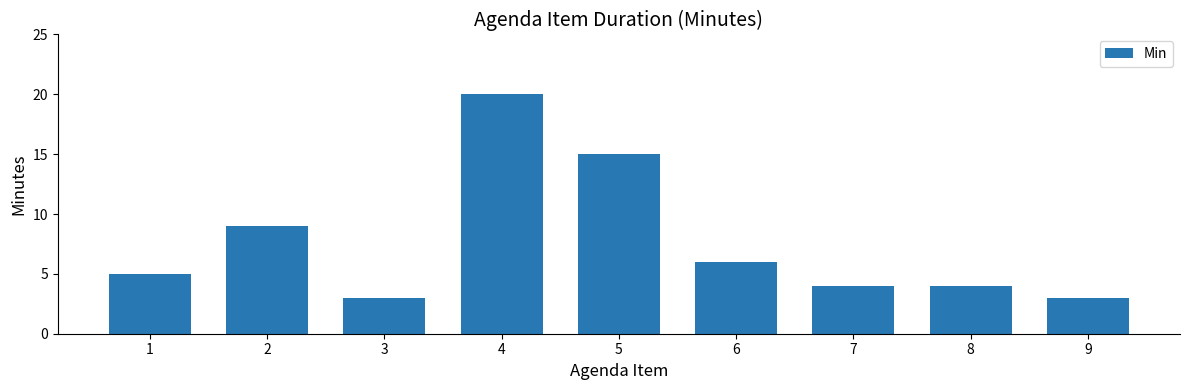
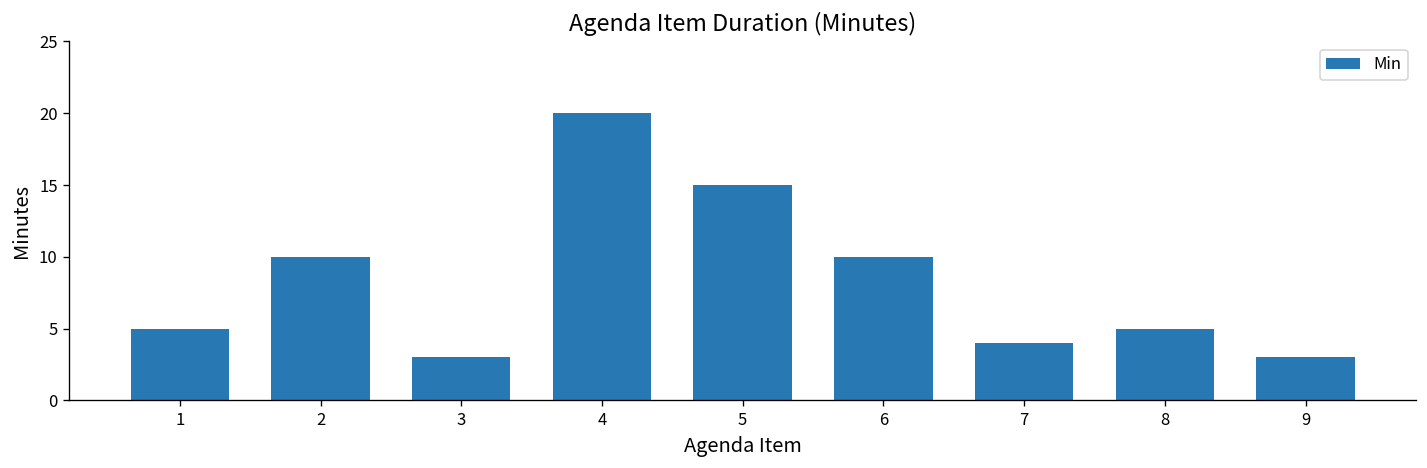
  {
    "1": 5,
-   "2": 9,
+   "2": 10,
    "3": 3,
    "4": 20,
    "5": 15,
-   "6": 6,
+   "6": 10,
    "7": 4,
-   "8": 4,
+   "8": 5,
    "9": 3
  }
